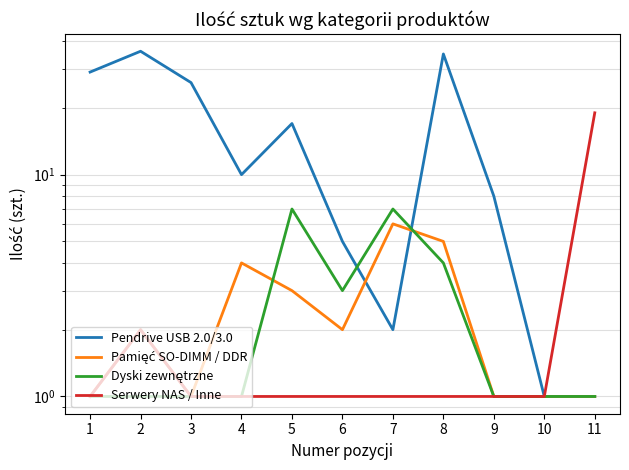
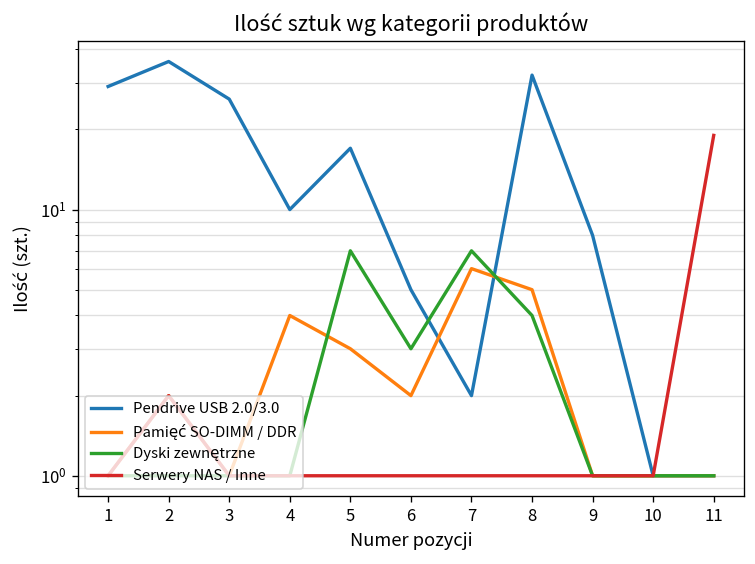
  {
    "Pendrive USB 2.0/3.0": {
      "1": 29,
      "2": 36,
      "3": 26,
      "4": 10,
      "5": 17,
      "6": 5,
      "7": 2,
-     "8": 35,
+     "8": 32,
      "9": 8
    },
    "Pamięć SO-DIMM / DDR": {
      "4": 4,
      "5": 3,
      "6": 2,
      "7": 6,
      "8": 5
    },
    "Dyski zewnętrzne": {
      "5": 7,
      "6": 3,
      "7": 7,
      "8": 4
    },
    "Serwery NAS / Inne": {
      "5": 1,
      "6": 1,
      "7": 1,
      "8": 1,
      "11": 19
    }
  }
